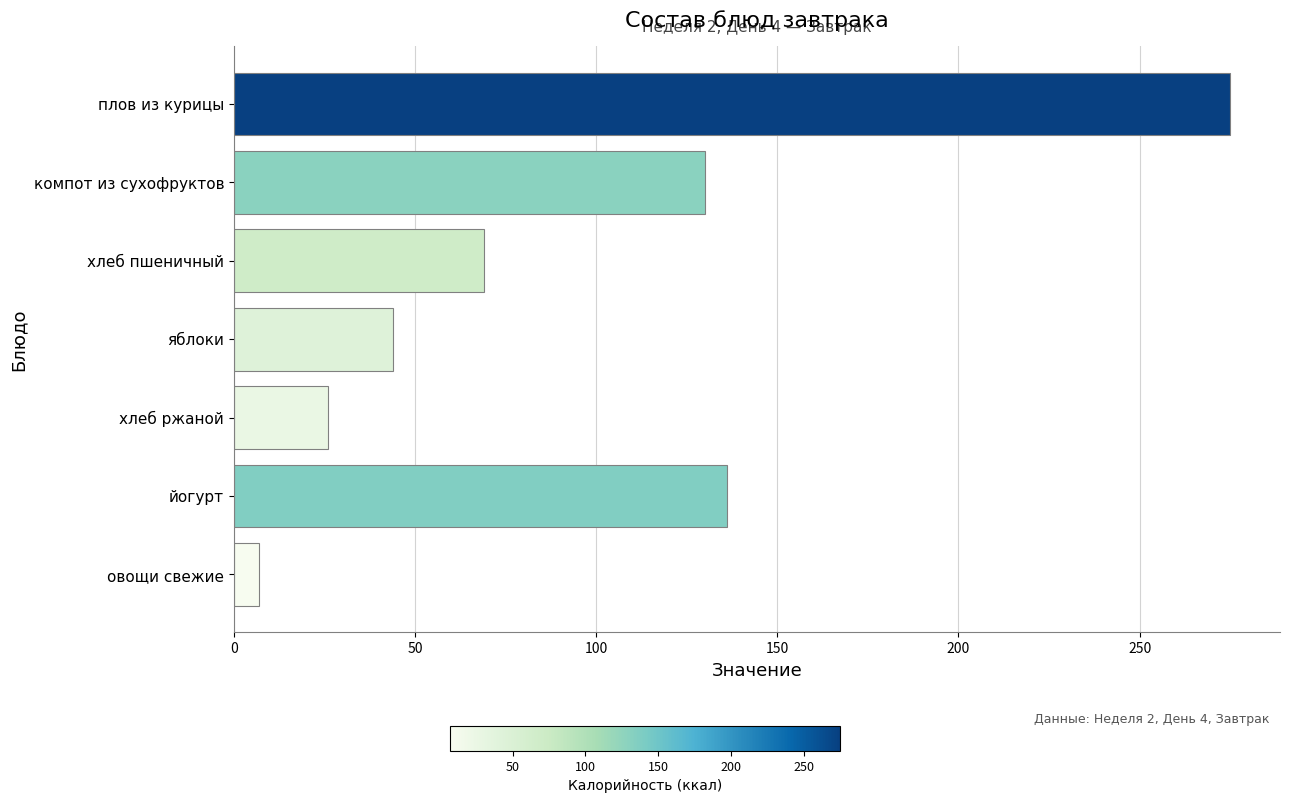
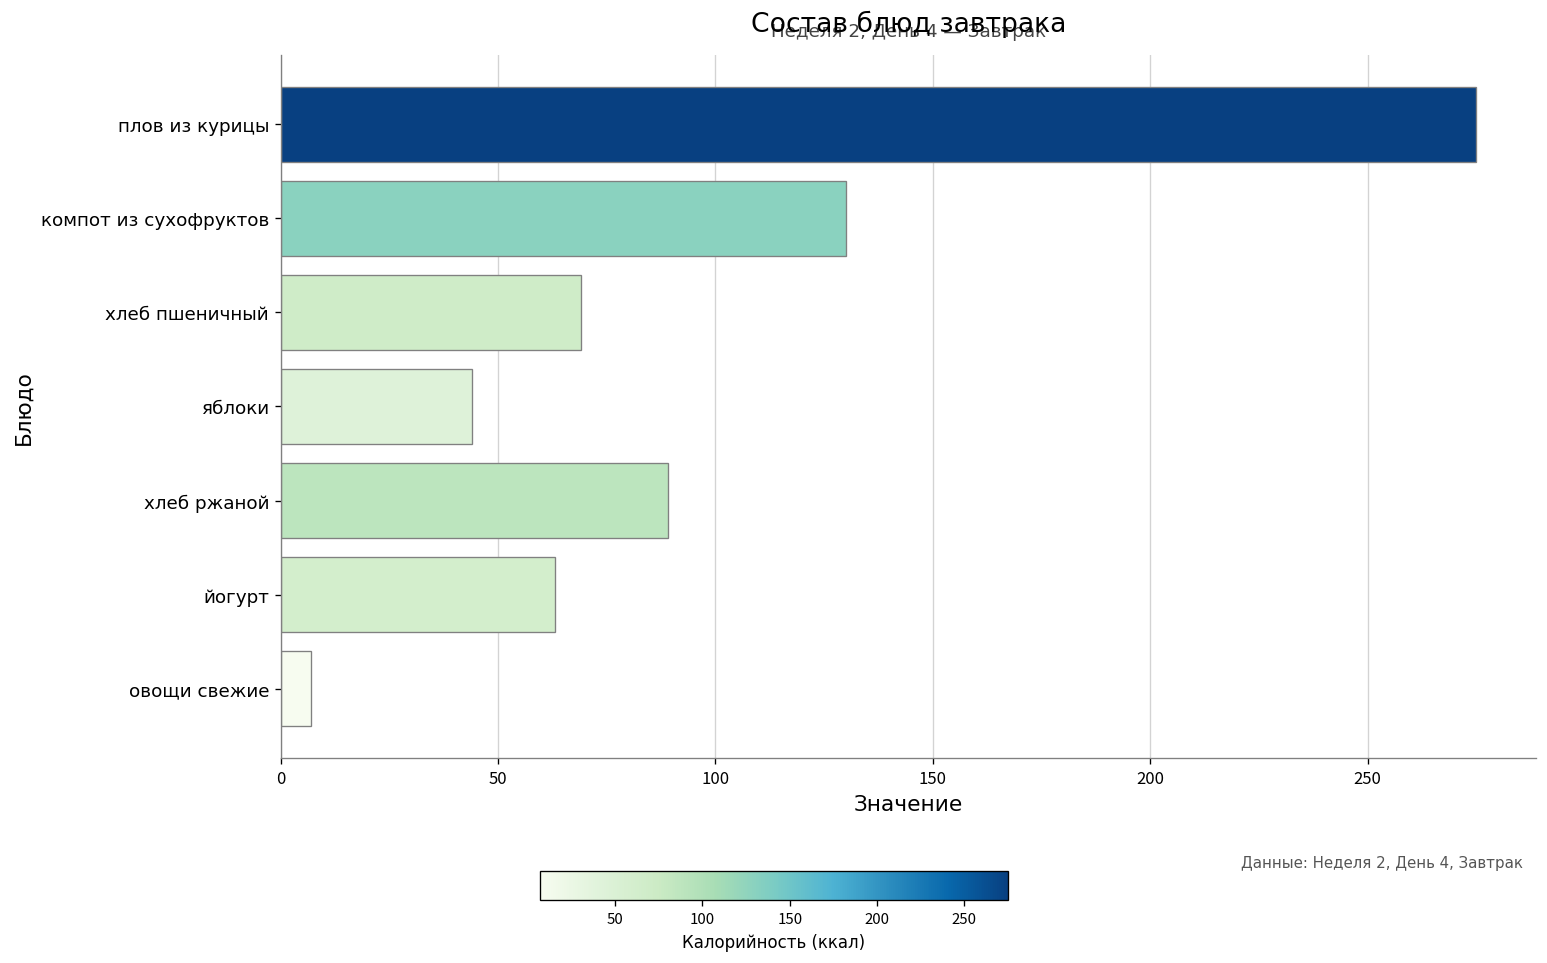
  {
    "плов из курицы": 275,
    "компот из сухофруктов": 130,
    "хлеб пшеничный": 69,
    "яблоки": 44,
-   "хлеб ржаной": 26,
-   "йогурт": 136,
+   "хлеб ржаной": 89,
+   "йогурт": 63,
    "овощи свежие": 7
  }
